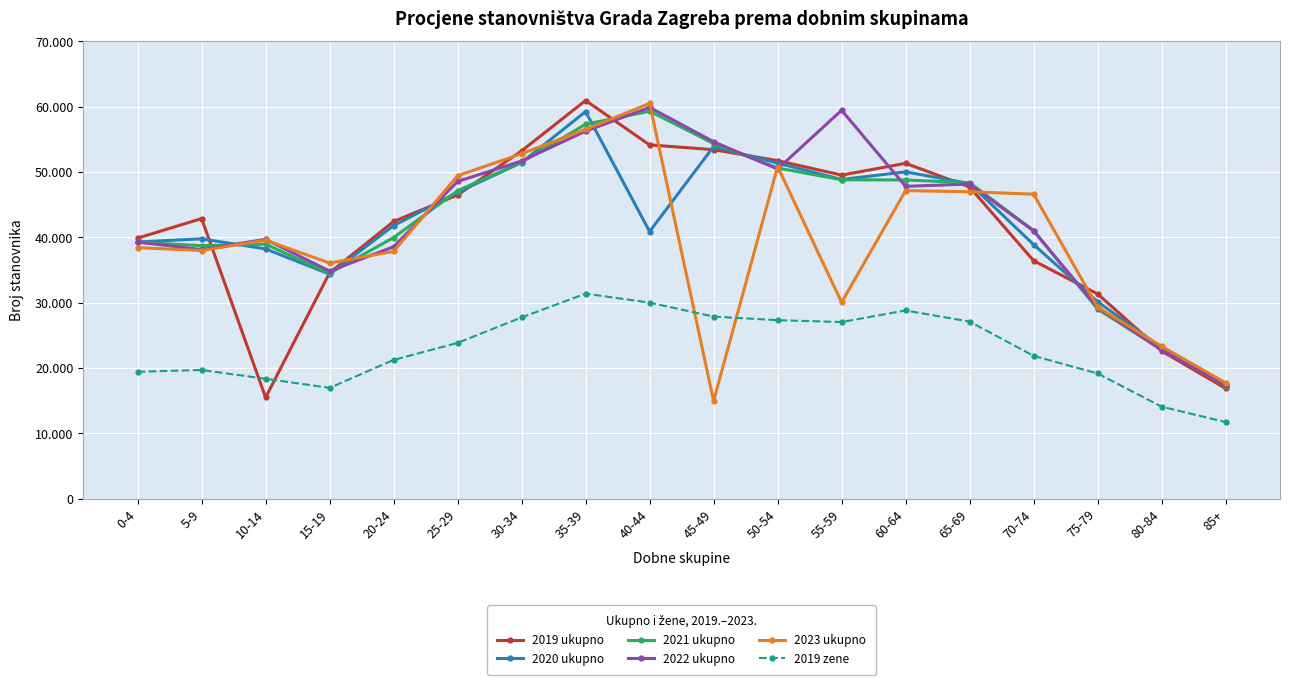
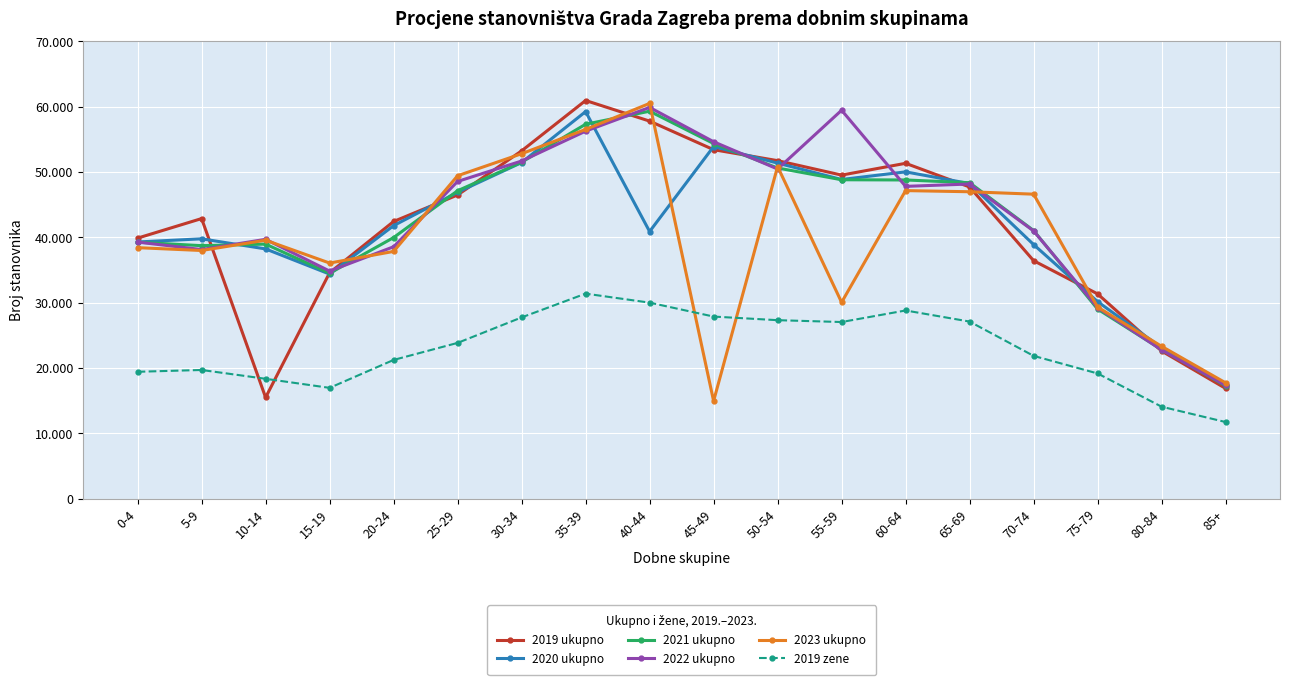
  {
    "2019 ukupno": {
      "0-4": 40,
      "5-9": 43,
      "10-14": 16,
      "20-24": 42,
      "25-29": 47,
      "30-34": 53,
      "35-39": 61,
-     "40-44": 54,
+     "40-44": 58,
      "45-49": 53,
      "55-59": 50,
      "60-64": 51,
      "65-69": 48,
      "70-74": 36,
      "75-79": 31,
      "85+": 17
    },
    "2020 ukupno": {
      "5-9": 40,
      "10-14": 38,
      "20-24": 42,
      "35-39": 59,
      "40-44": 41,
      "45-49": 54,
      "60-64": 50,
      "70-74": 39,
      "75-79": 30
    },
    "2022 ukupno": {
      "20-24": 39,
      "25-29": 49,
      "40-44": 60,
      "55-59": 59,
      "60-64": 48
    },
    "2023 ukupno": {
      "0-4": 38,
      "15-19": 36,
      "20-24": 38,
      "25-29": 49,
      "30-34": 53,
      "40-44": 61,
      "45-49": 15,
      "55-59": 30,
      "60-64": 47,
      "65-69": 47,
      "70-74": 47
    }
  }
